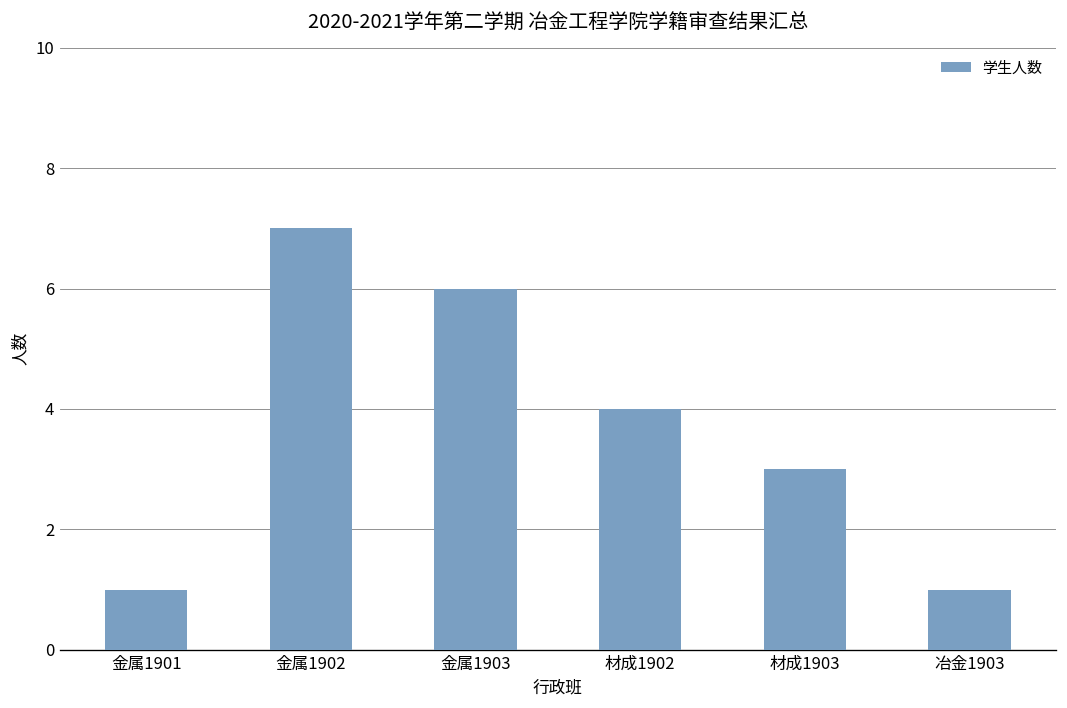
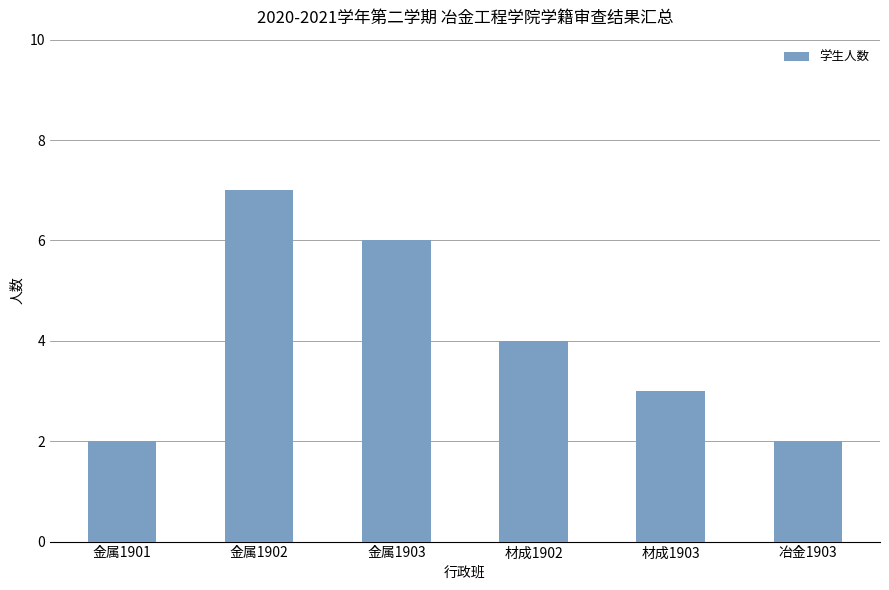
  {
-   "金属1901": 1,
+   "金属1901": 2,
    "金属1902": 7,
    "金属1903": 6,
    "材成1902": 4,
    "材成1903": 3,
-   "冶金1903": 1
+   "冶金1903": 2
  }
